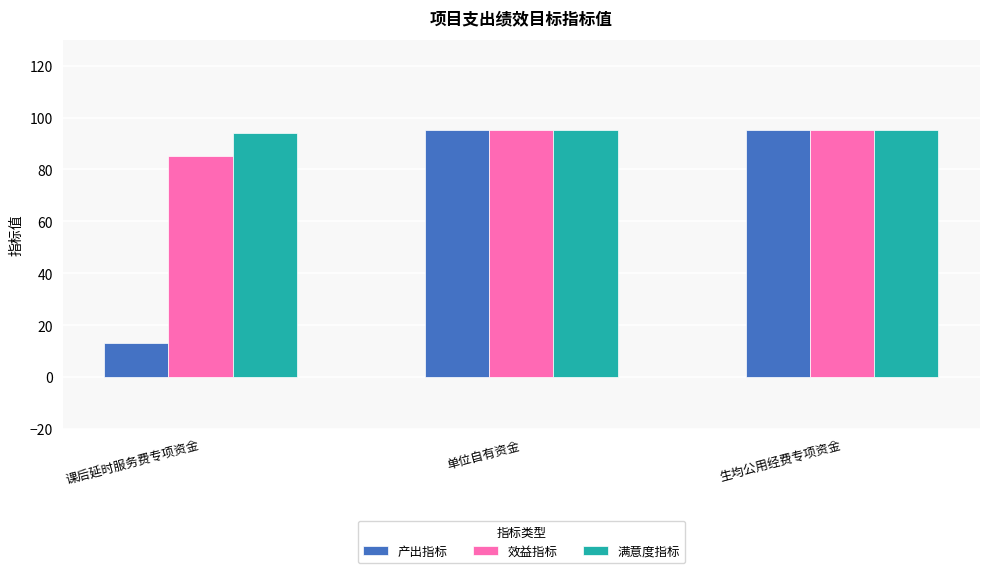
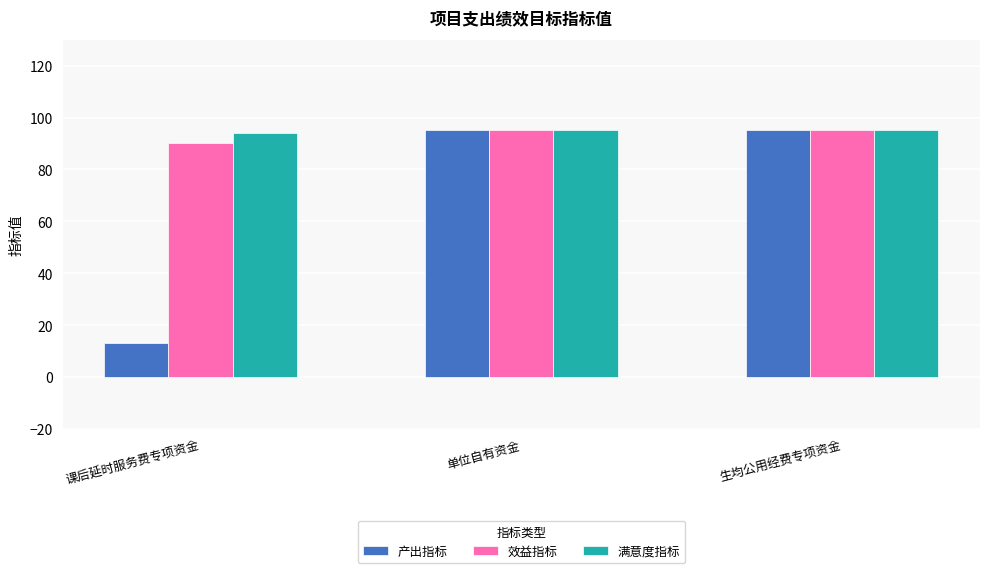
  {
    "产出指标": {
      "课后延时服务费专项资金": 13,
      "单位自有资金": 95,
      "生均公用经费专项资金": 95
    },
    "效益指标": {
-     "课后延时服务费专项资金": 85,
+     "课后延时服务费专项资金": 90,
      "单位自有资金": 95,
      "生均公用经费专项资金": 95
    },
    "满意度指标": {
      "课后延时服务费专项资金": 94,
      "单位自有资金": 95,
      "生均公用经费专项资金": 95
    }
  }
